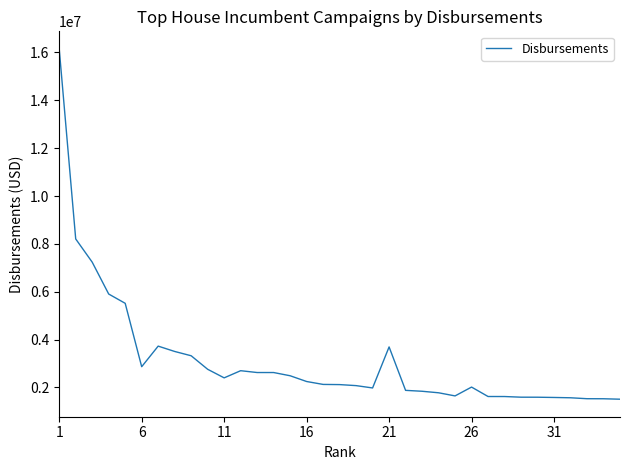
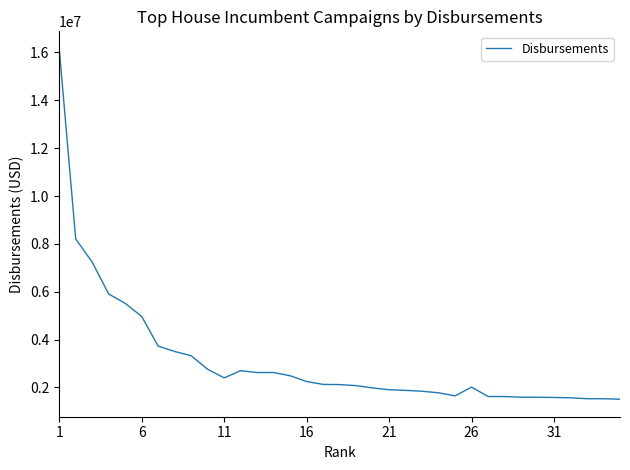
  {
    "1": 16200000,
-   "6": 2900000,
+   "6": 5000000,
    "11": 2400000,
    "16": 2200000,
-   "21": 3700000,
+   "21": 1900000,
    "26": 2000000,
    "31": 1600000
  }
